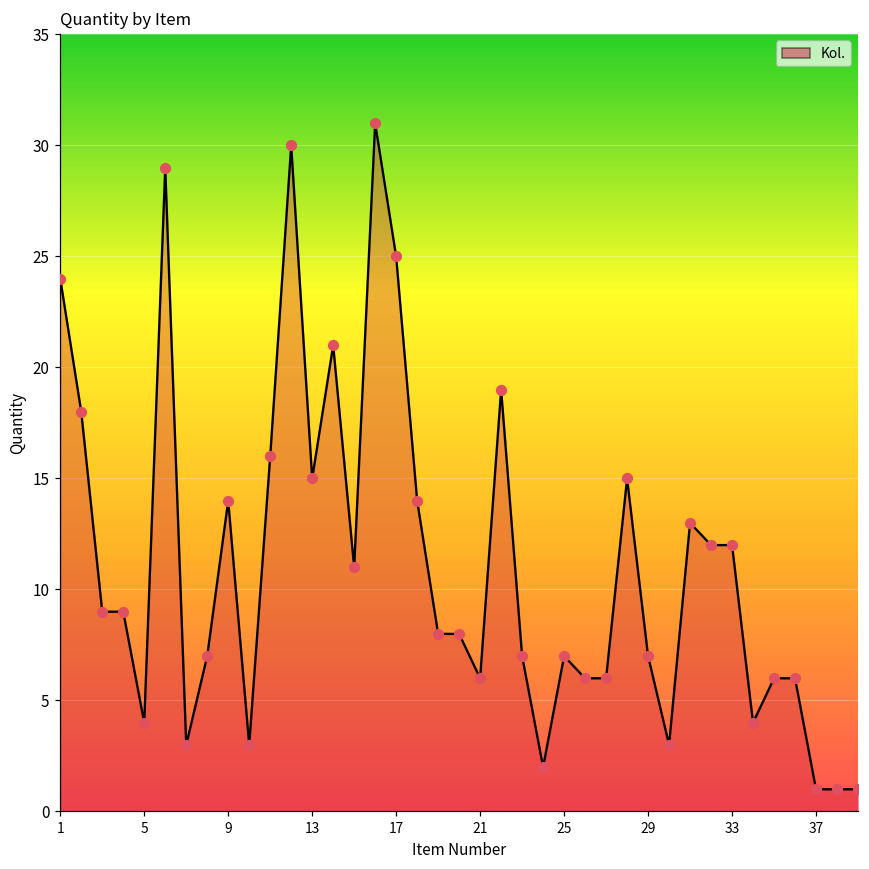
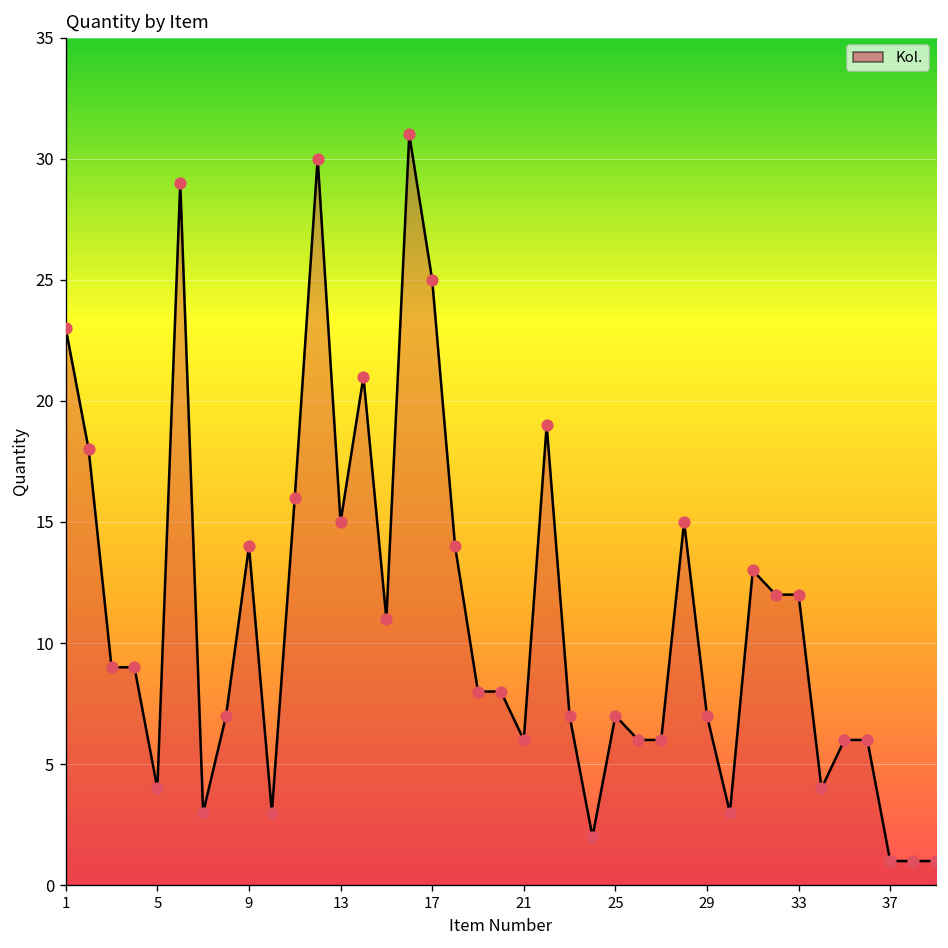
  {
-   "1": 24,
+   "1": 23,
    "5": 4,
    "9": 14,
    "13": 15,
    "17": 25,
    "21": 6,
    "25": 7,
    "29": 7,
    "33": 12,
    "37": 1
  }
